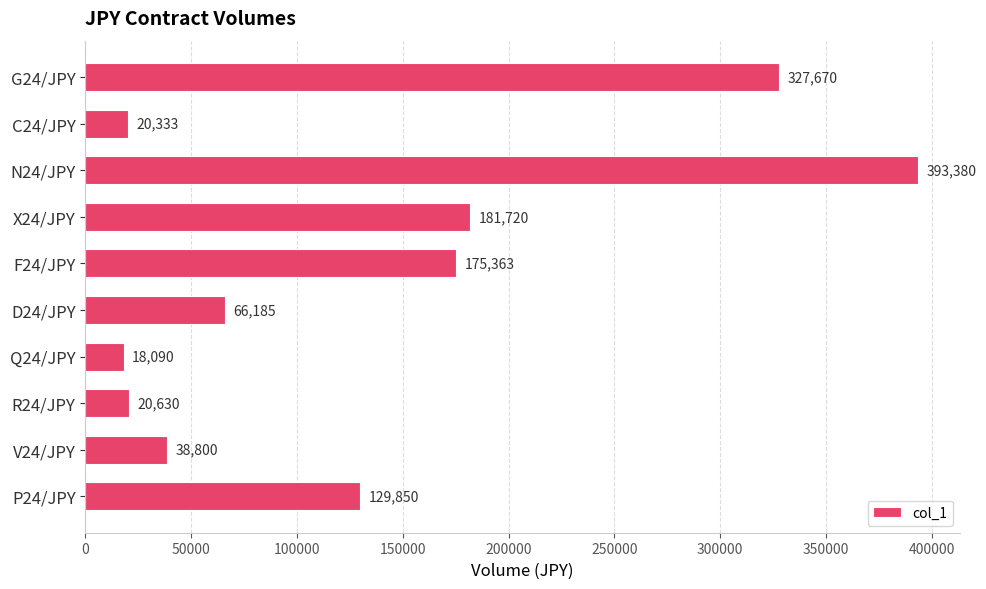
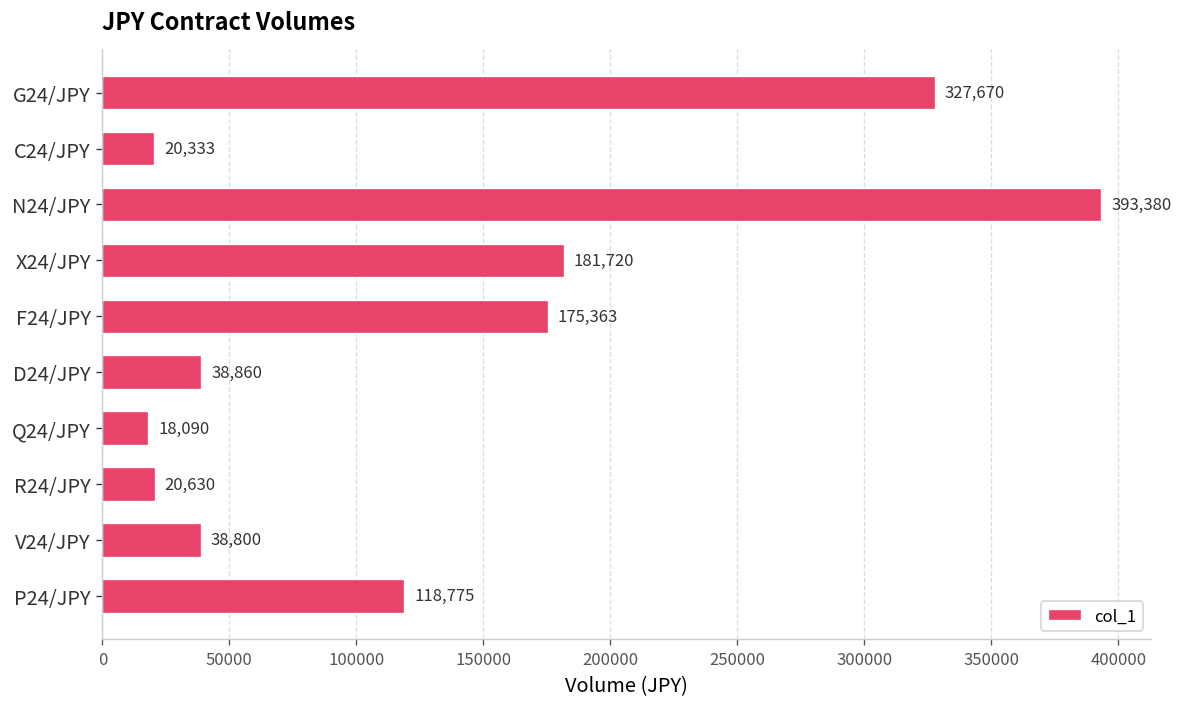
  {
    "G24/JPY": "327,670",
    "C24/JPY": "20,333",
    "N24/JPY": "393,380",
    "X24/JPY": "181,720",
    "F24/JPY": "175,363",
-   "D24/JPY": "66,185",
+   "D24/JPY": "38,860",
    "Q24/JPY": "18,090",
    "R24/JPY": "20,630",
    "V24/JPY": "38,800",
-   "P24/JPY": "129,850"
+   "P24/JPY": "118,775"
  }
